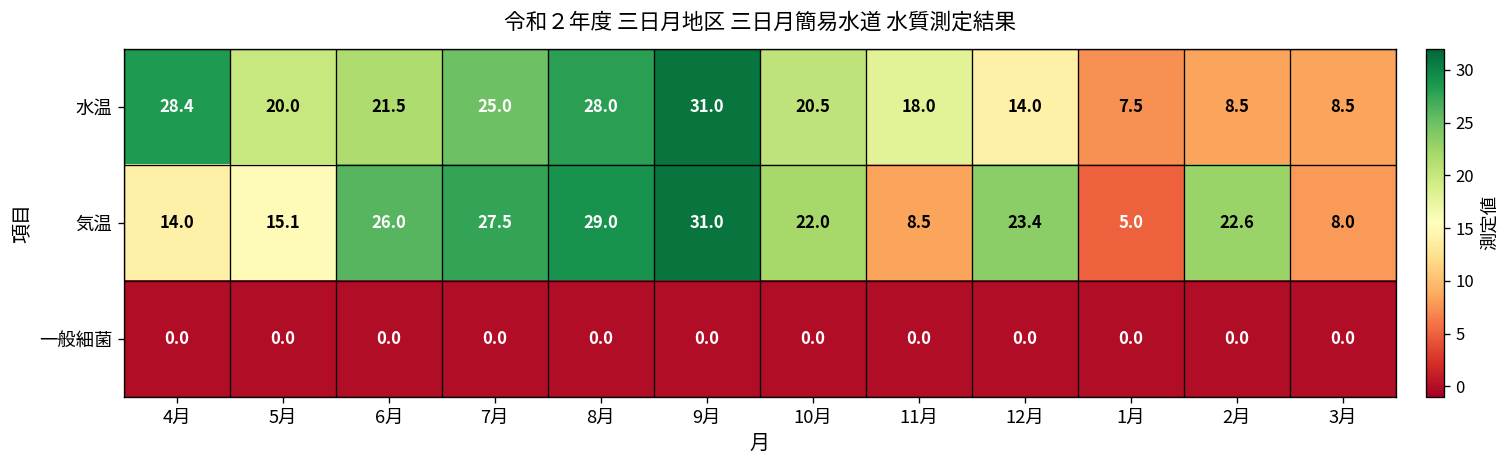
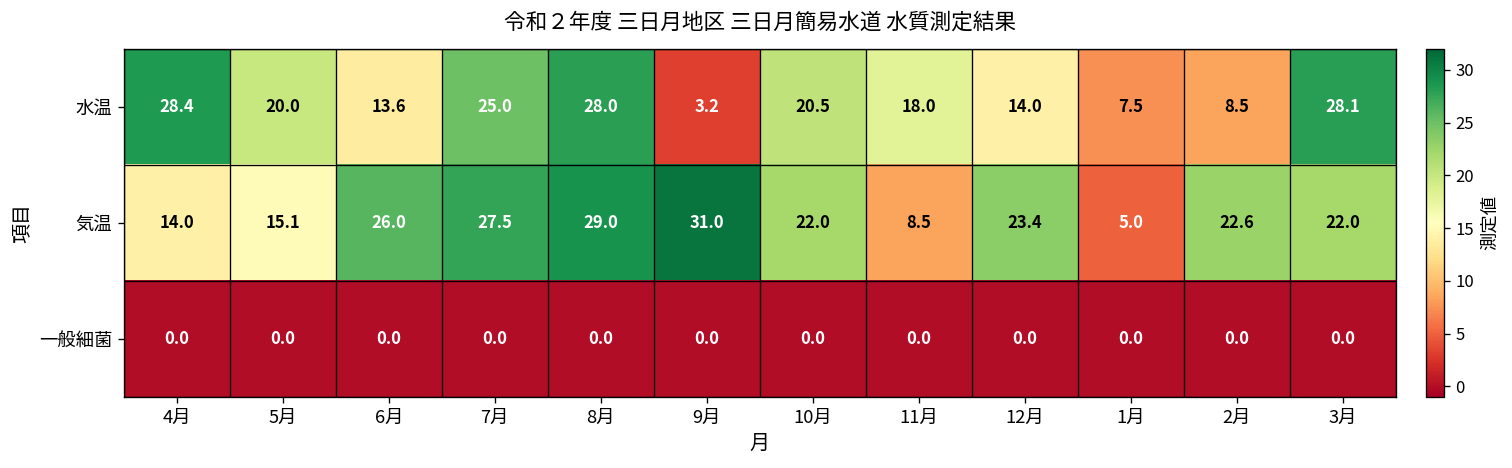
  {
    "水温": {
      "4月": 28.4,
      "5月": 20.0,
-     "6月": 21.5,
+     "6月": 13.6,
      "7月": 25.0,
      "8月": 28.0,
-     "9月": 31.0,
+     "9月": 3.2,
      "10月": 20.5,
      "11月": 18.0,
      "12月": 14.0,
      "1月": 7.5,
      "2月": 8.5,
-     "3月": 8.5
+     "3月": 28.1
    },
    "気温": {
      "4月": 14.0,
      "5月": 15.1,
      "6月": 26.0,
      "7月": 27.5,
      "8月": 29.0,
      "9月": 31.0,
      "10月": 22.0,
      "11月": 8.5,
      "12月": 23.4,
      "1月": 5.0,
      "2月": 22.6,
-     "3月": 8.0
+     "3月": 22.0
    },
    "一般細菌": {
      "4月": 0.0,
      "5月": 0.0,
      "6月": 0.0,
      "7月": 0.0,
      "8月": 0.0,
      "9月": 0.0,
      "10月": 0.0,
      "11月": 0.0,
      "12月": 0.0,
      "1月": 0.0,
      "2月": 0.0,
      "3月": 0.0
    }
  }
